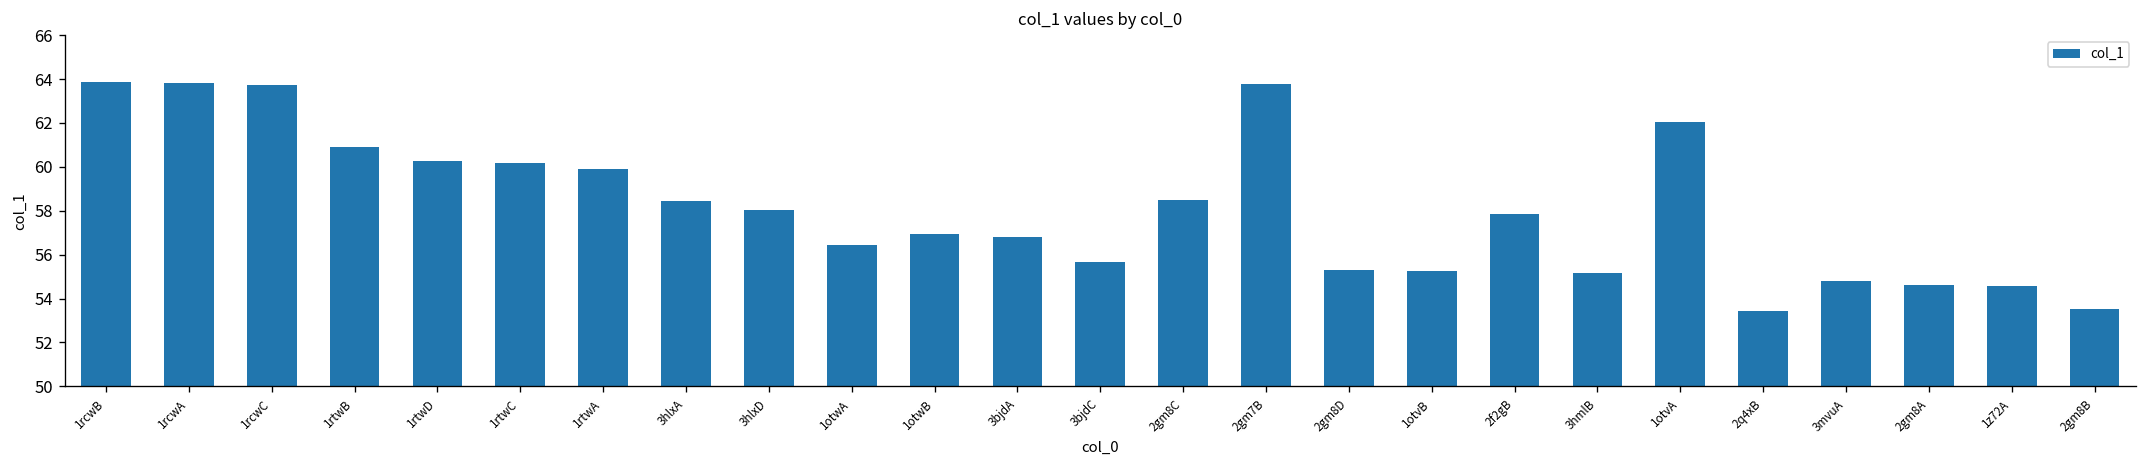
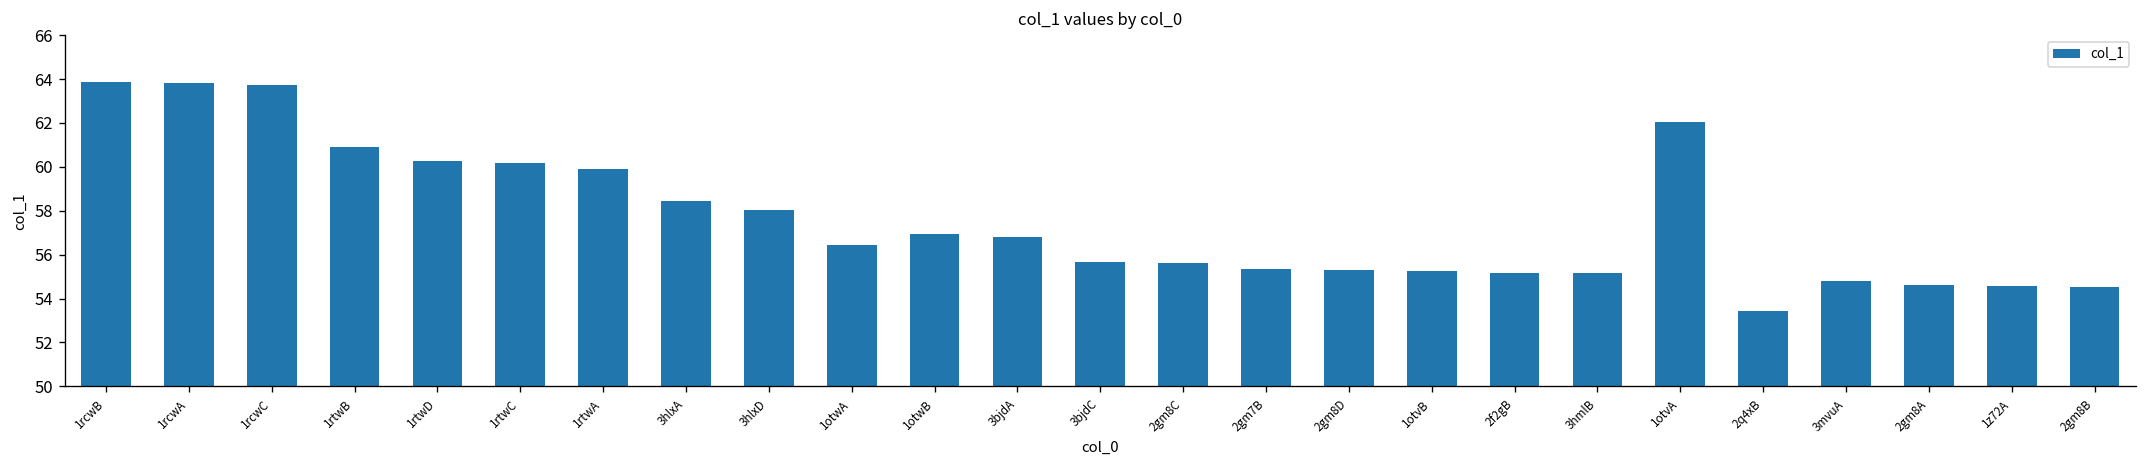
  {
    "1rcwB": 63.9,
    "1rcwA": 63.8,
    "1rcwC": 63.7,
    "1rtwB": 60.9,
    "1rtwD": 60.3,
    "1rtwC": 60.2,
    "1rtwA": 59.9,
    "3hlxA": 58.5,
    "3hlxD": 58.0,
    "1otwA": 56.4,
    "1otwB": 57.0,
    "3bjdA": 56.8,
    "3bjdC": 55.7,
-   "2gm8C": 58.5,
-   "2gm7B": 63.8,
+   "2gm8C": 55.6,
+   "2gm7B": 55.4,
    "2gm8D": 55.3,
    "1otvB": 55.2,
-   "2f2gB": 57.8,
+   "2f2gB": 55.2,
    "3hmlB": 55.2,
    "1otvA": 62.1,
    "2q4xB": 53.4,
    "3mvuA": 54.8,
    "2gm8A": 54.6,
    "1z72A": 54.6,
-   "2gm8B": 53.5
+   "2gm8B": 54.5
  }
